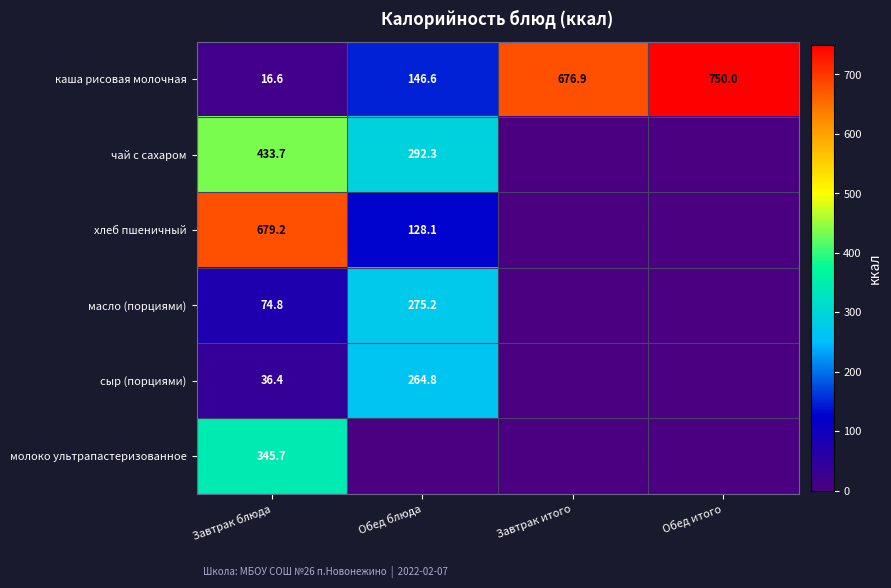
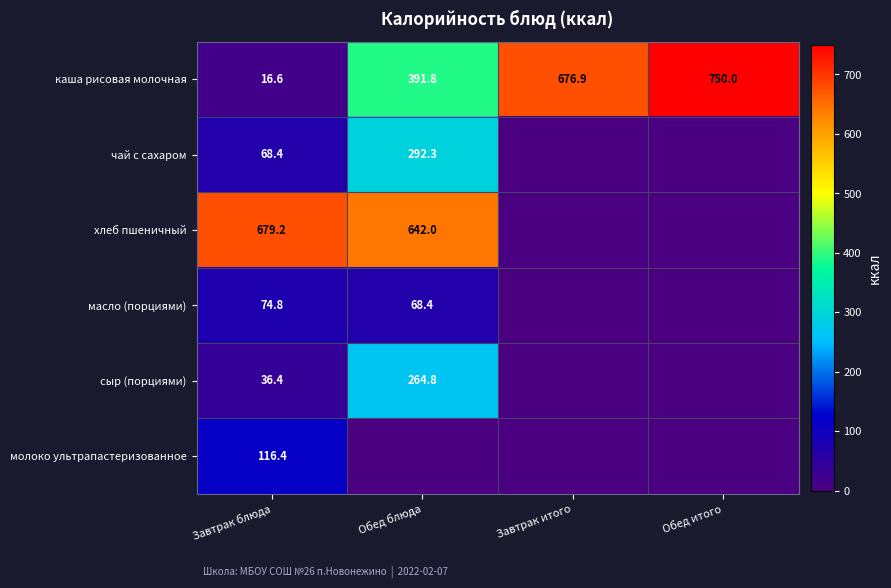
  {
    "каша рисовая молочная": {
      "Завтрак блюда": 16.6,
-     "Обед блюда": 146.6,
+     "Обед блюда": 391.8,
      "Завтрак итого": 676.9,
      "Обед итого": 750.0
    },
    "чай с сахаром": {
-     "Завтрак блюда": 433.7,
+     "Завтрак блюда": 68.4,
      "Обед блюда": 292.3
    },
    "хлеб пшеничный": {
      "Завтрак блюда": 679.2,
-     "Обед блюда": 128.1
+     "Обед блюда": 642.0
    },
    "масло (порциями)": {
      "Завтрак блюда": 74.8,
-     "Обед блюда": 275.2
+     "Обед блюда": 68.4
    },
    "сыр (порциями)": {
      "Завтрак блюда": 36.4,
      "Обед блюда": 264.8
    },
    "молоко ультрапастеризованное": {
-     "Завтрак блюда": 345.7
+     "Завтрак блюда": 116.4
    }
  }
